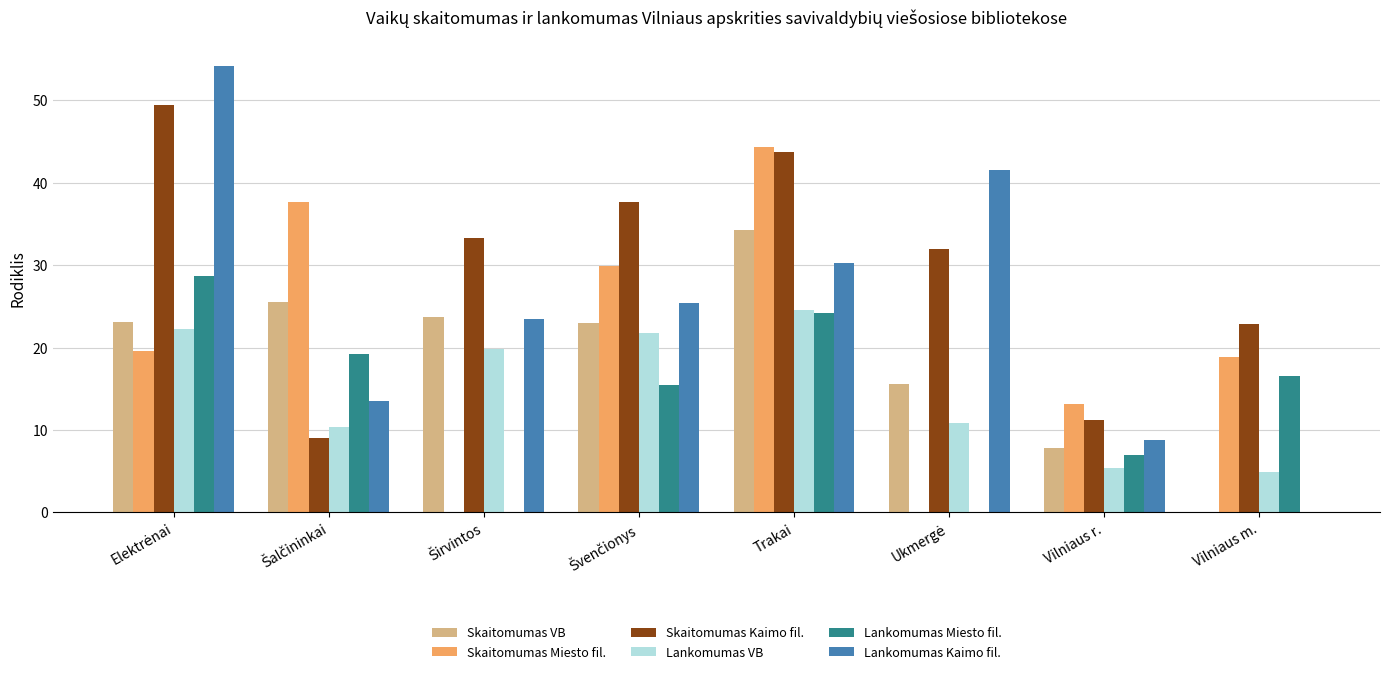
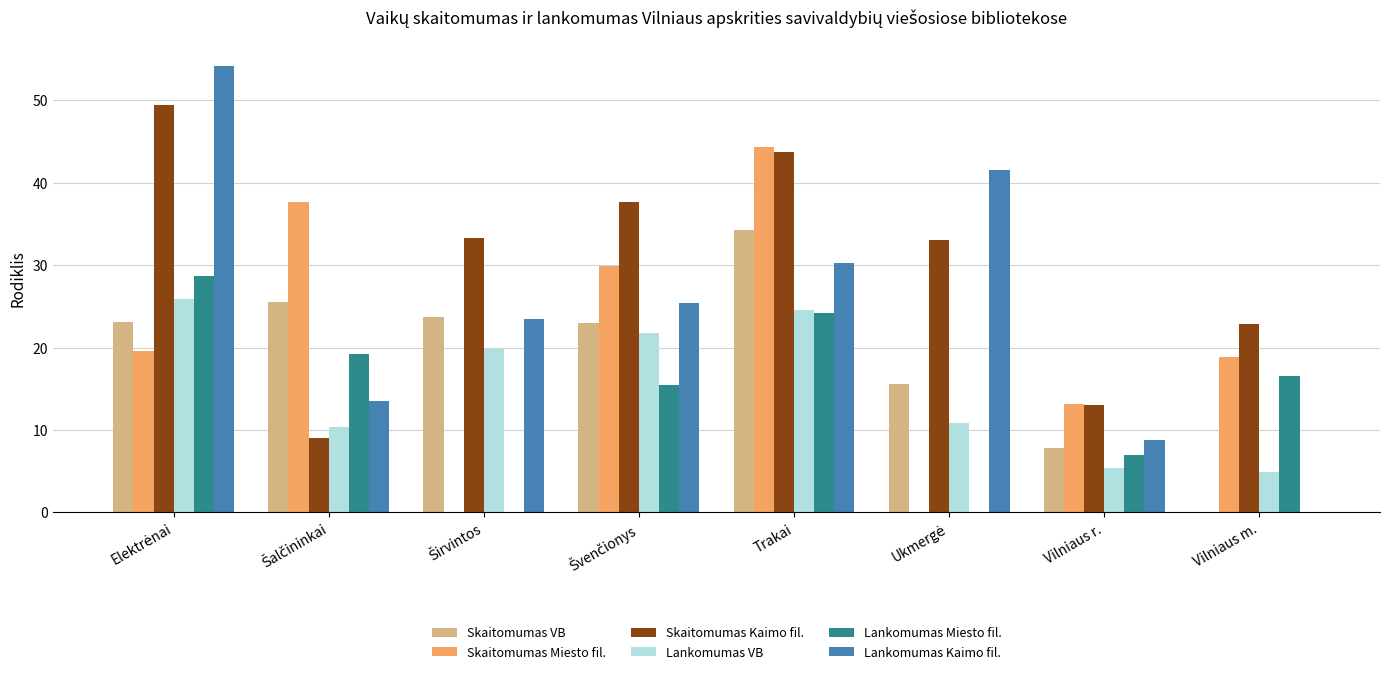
  {
    "Skaitomumas Kaimo fil.": {
      "Elektrėnai": 49,
      "Šalčininkai": 9,
      "Širvintos": 33,
      "Švenčionys": 38,
      "Trakai": 44,
-     "Ukmergė": 32,
-     "Vilniaus r.": 11,
+     "Ukmergė": 33,
+     "Vilniaus r.": 13,
      "Vilniaus m.": 23
    },
    "Lankomumas VB": {
-     "Elektrėnai": 22,
+     "Elektrėnai": 26,
      "Šalčininkai": 10,
      "Širvintos": 20,
      "Švenčionys": 22,
      "Trakai": 25,
      "Ukmergė": 11,
      "Vilniaus r.": 5,
      "Vilniaus m.": 5
    }
  }
